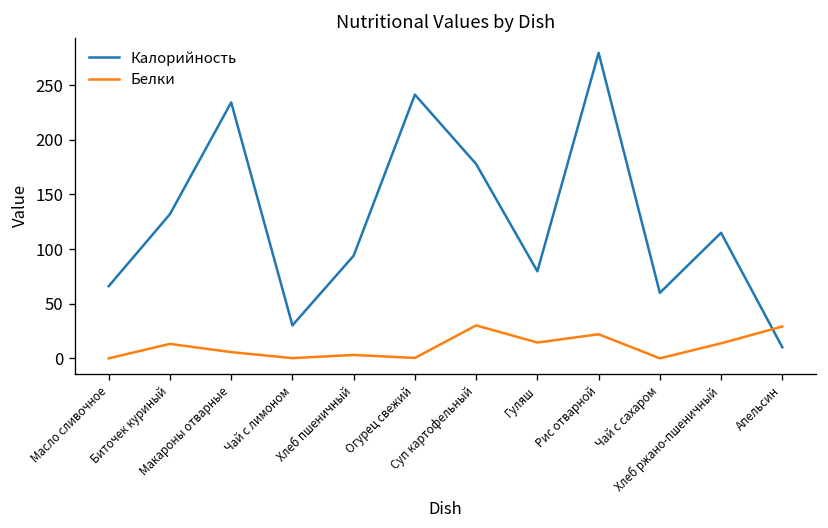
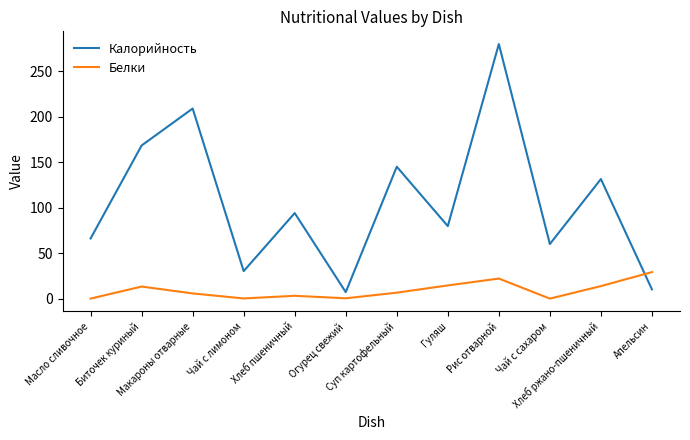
  {
    "Калорийность": {
      "Масло сливочное": 70,
-     "Биточек куриный": 130,
-     "Макароны отварные": 230,
+     "Биточек куриный": 170,
+     "Макароны отварные": 210,
      "Чай с лимоном": 30,
      "Хлеб пшеничный": 90,
-     "Огурец свежий": 240,
-     "Суп картофельный": 180,
+     "Огурец свежий": 10,
+     "Суп картофельный": 140,
      "Гуляш": 80,
      "Рис отварной": 280,
      "Чай с сахаром": 60,
-     "Хлеб ржано-пшеничный": 110,
+     "Хлеб ржано-пшеничный": 130,
      "Апельсин": 10
    },
    "Белки": {
      "Масло сливочное": 0,
      "Биточек куриный": 10,
      "Макароны отварные": 10,
      "Чай с лимоном": 0,
      "Хлеб пшеничный": 0,
      "Огурец свежий": 0,
-     "Суп картофельный": 30,
+     "Суп картофельный": 10,
      "Гуляш": 10,
      "Рис отварной": 20,
      "Чай с сахаром": 0,
      "Хлеб ржано-пшеничный": 10,
      "Апельсин": 30
    }
  }
